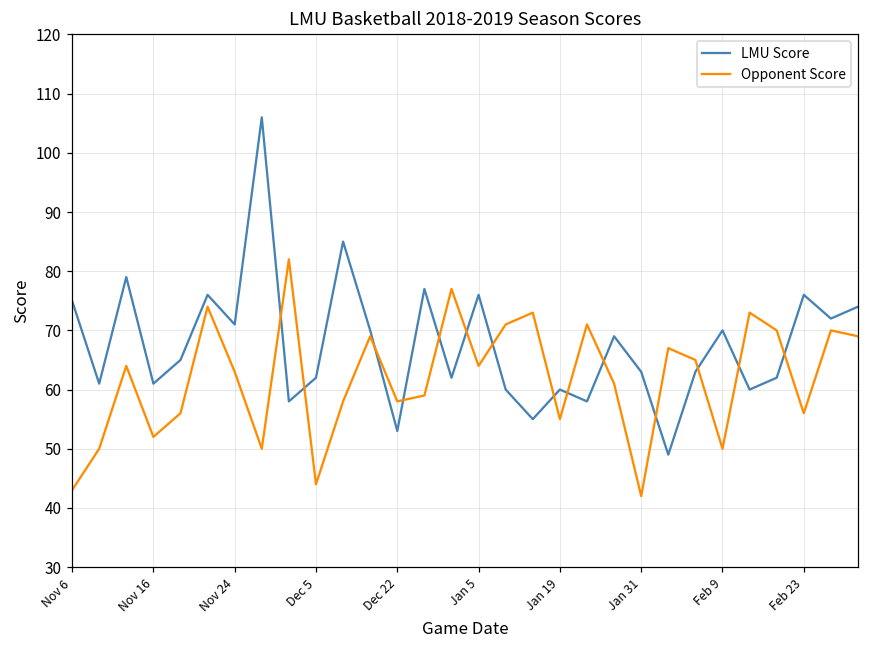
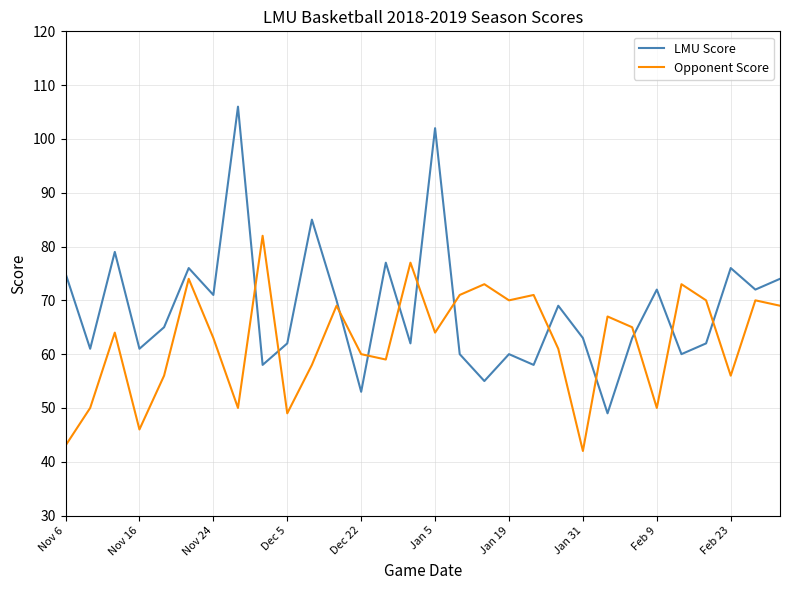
  {
    "LMU Score": {
      "Nov 6": 75,
      "Nov 16": 61,
      "Nov 24": 71,
      "Dec 5": 62,
      "Dec 22": 53,
-     "Jan 5": 76,
+     "Jan 5": 102,
      "Jan 19": 60,
      "Jan 31": 63,
-     "Feb 9": 70,
+     "Feb 9": 72,
      "Feb 23": 76
    },
    "Opponent Score": {
      "Nov 6": 43,
-     "Nov 16": 52,
+     "Nov 16": 46,
      "Nov 24": 63,
-     "Dec 5": 44,
-     "Dec 22": 58,
+     "Dec 5": 49,
+     "Dec 22": 60,
      "Jan 5": 64,
-     "Jan 19": 55,
+     "Jan 19": 70,
      "Jan 31": 42,
      "Feb 9": 50,
      "Feb 23": 56
    }
  }
